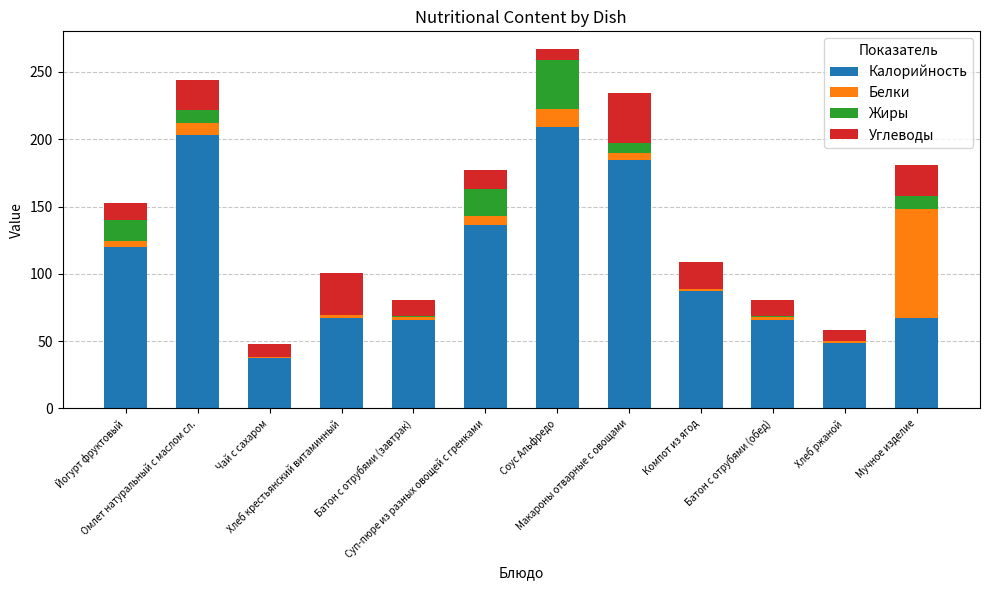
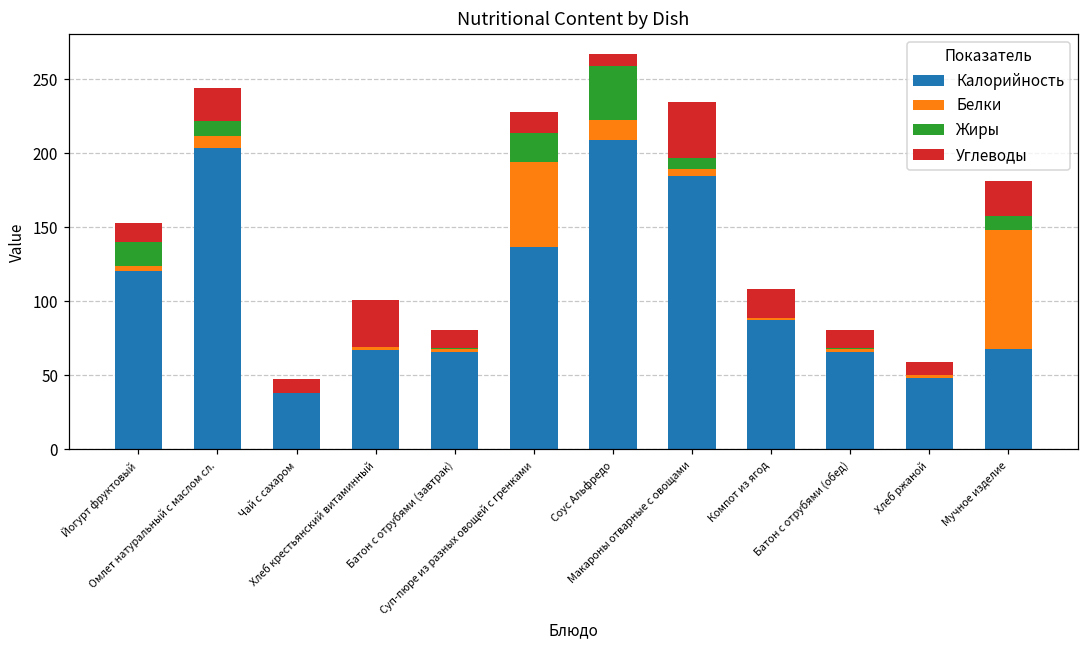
  {
    "Калорийность": {
      "Йогурт фруктовый": 120,
      "Омлет натуральный с маслом сл.": 203,
      "Чай с сахаром": 38,
      "Хлеб крестьянский витаминный": 67,
      "Батон с отрубями (завтрак)": 66,
      "Суп-пюре из разных овощей с гренками": 136,
      "Соус Альфредо": 209,
      "Макароны отварные с овощами": 184,
      "Компот из ягод": 88,
      "Батон с отрубями (обед)": 66,
      "Хлеб ржаной": 48,
      "Мучное изделие": 68
    },
    "Белки": {
      "Йогурт фруктовый": 4,
      "Омлет натуральный с маслом сл.": 8,
      "Хлеб крестьянский витаминный": 2,
      "Батон с отрубями (завтрак)": 2,
-     "Суп-пюре из разных овощей с гренками": 6,
+     "Суп-пюре из разных овощей с гренками": 57,
      "Соус Альфредо": 14,
      "Макароны отварные с овощами": 5,
      "Батон с отрубями (обед)": 2,
      "Мучное изделие": 80
    },
    "Жиры": {
      "Йогурт фруктовый": 16,
      "Омлет натуральный с маслом сл.": 10,
      "Суп-пюре из разных овощей с гренками": 20,
      "Соус Альфредо": 36,
      "Макароны отварные с овощами": 7,
      "Мучное изделие": 10
    },
    "Углеводы": {
      "Йогурт фруктовый": 13,
      "Омлет натуральный с маслом сл.": 22,
      "Чай с сахаром": 10,
      "Хлеб крестьянский витаминный": 32,
      "Батон с отрубями (завтрак)": 12,
      "Суп-пюре из разных овощей с гренками": 14,
      "Соус Альфредо": 8,
      "Макароны отварные с овощами": 37,
      "Компот из ягод": 20,
      "Батон с отрубями (обед)": 12,
      "Хлеб ржаной": 8,
      "Мучное изделие": 23
    }
  }
